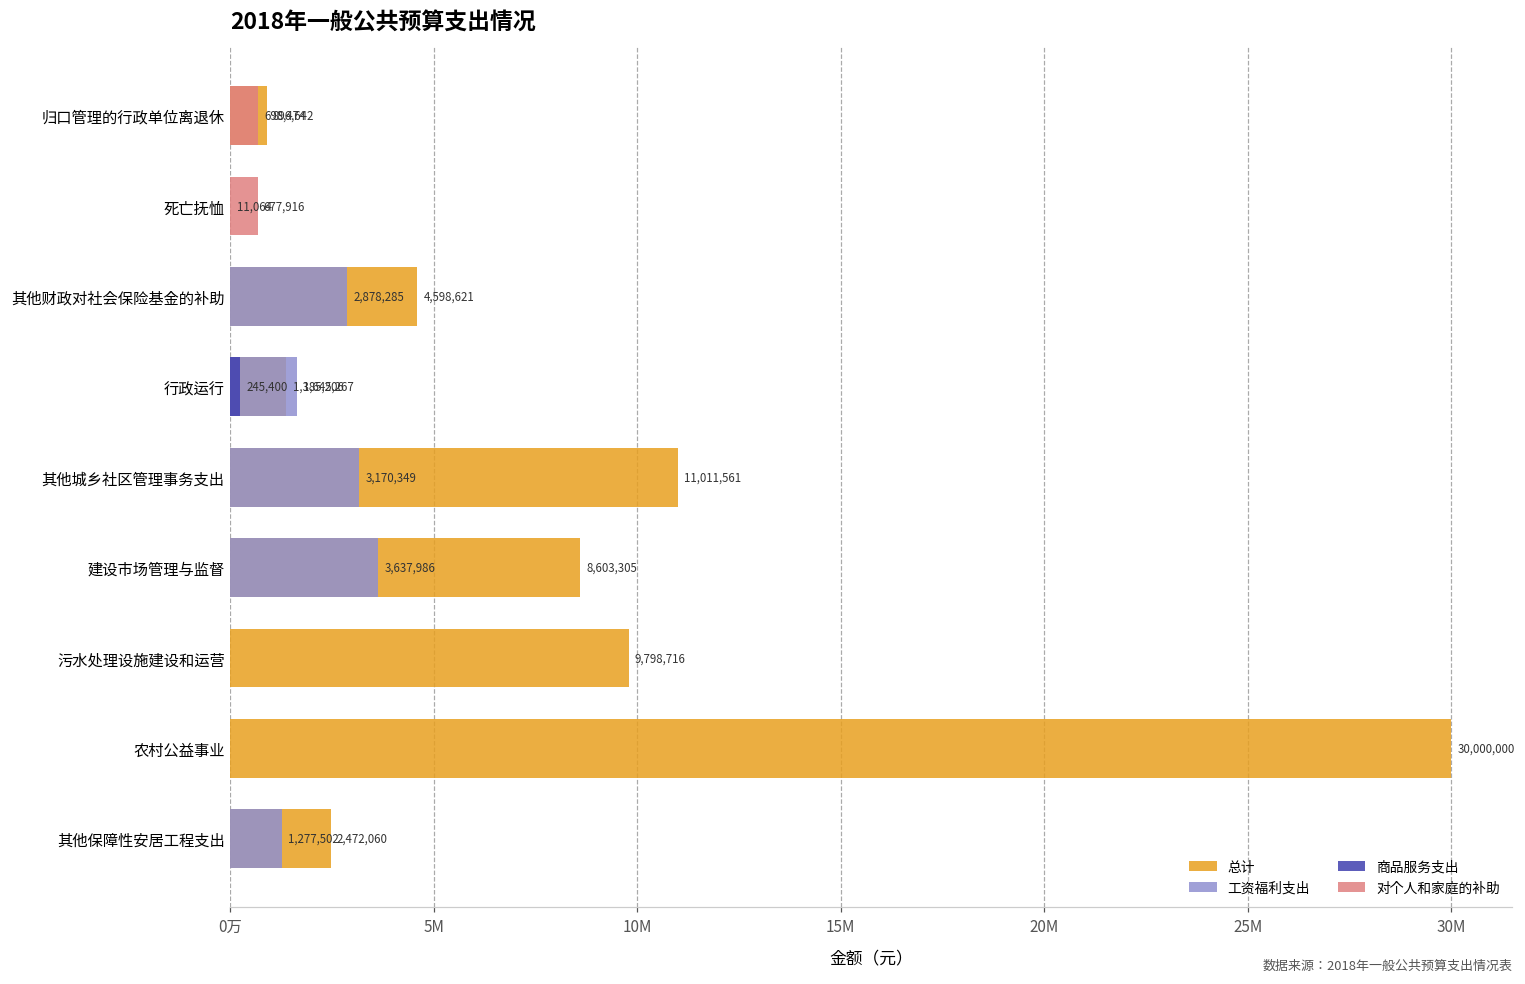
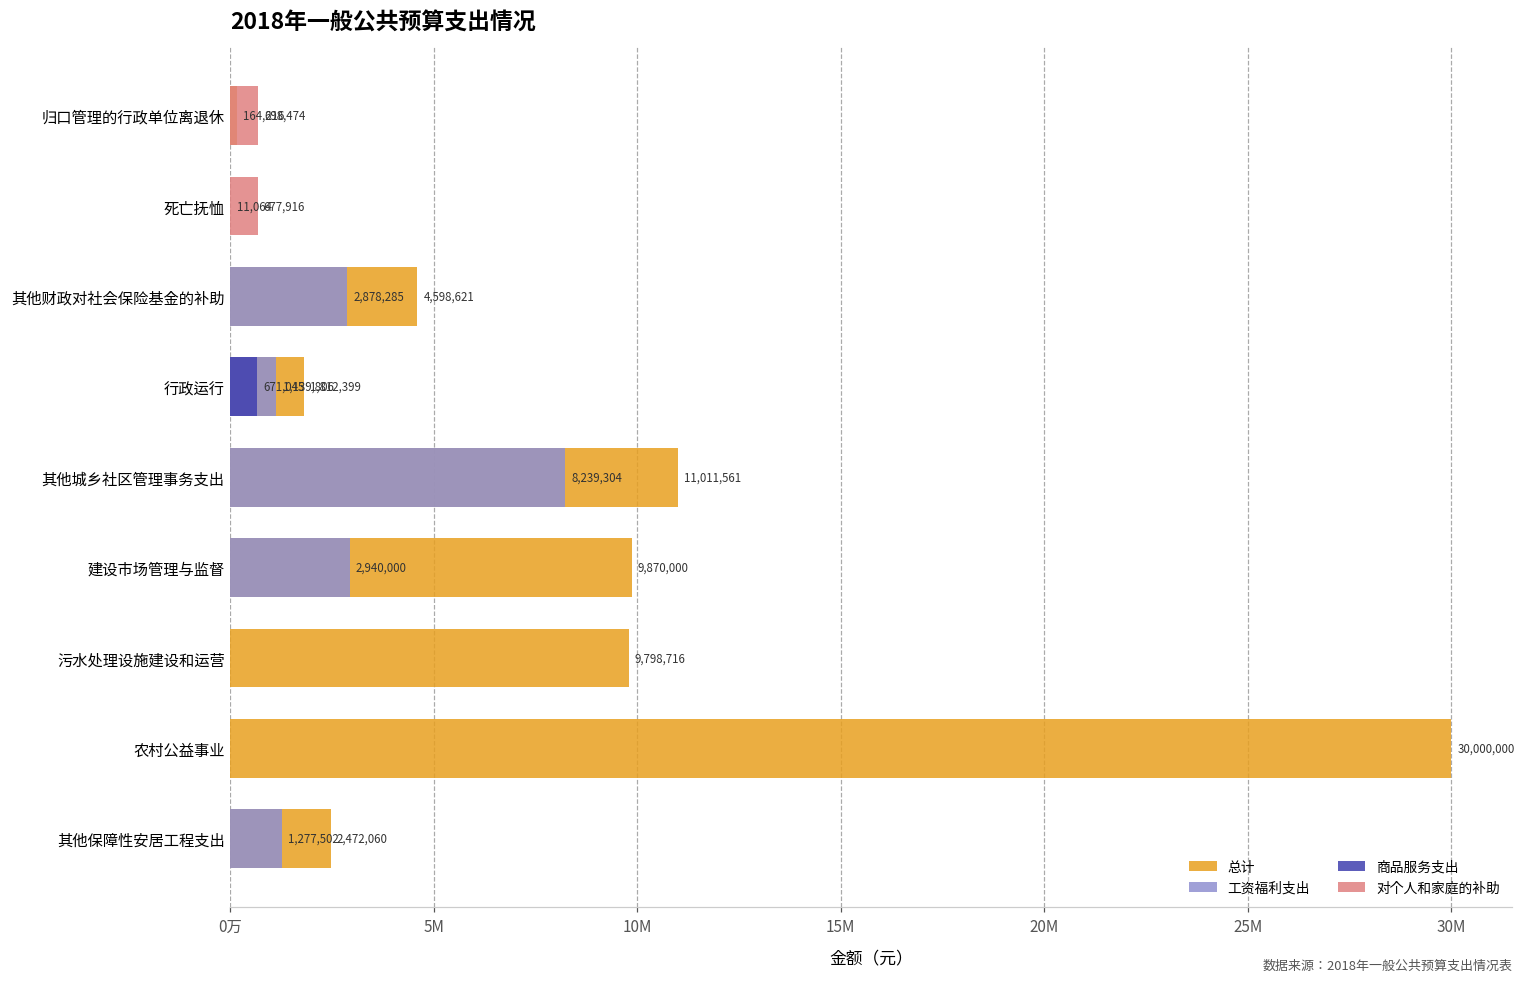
  {
    "总计": {
-     "归口管理的行政单位离退休": "896,642",
+     "归口管理的行政单位离退休": "164,216",
      "其他财政对社会保险基金的补助": "4,598,621",
-     "行政运行": "1,385,206",
+     "行政运行": "1,812,399",
      "其他城乡社区管理事务支出": "11,011,561",
-     "建设市场管理与监督": "8,603,305",
+     "建设市场管理与监督": "9,870,000",
      "污水处理设施建设和运营": "9,798,716",
      "农村公益事业": "30,000,000",
      "其他保障性安居工程支出": "2,472,060"
    },
    "工资福利支出": {
-     "行政运行": "1,645,267",
-     "其他城乡社区管理事务支出": "3,170,349",
-     "建设市场管理与监督": "3,637,986"
+     "行政运行": "1,139,806",
+     "其他城乡社区管理事务支出": "8,239,304",
+     "建设市场管理与监督": "2,940,000"
    },
    "商品服务支出": {
-     "行政运行": "245,400"
+     "行政运行": "671,045"
    },
    "对个人和家庭的补助": {
      "其他财政对社会保险基金的补助": "0",
      "行政运行": "0",
      "其他城乡社区管理事务支出": "0",
      "建设市场管理与监督": "0",
      "污水处理设施建设和运营": "0",
      "农村公益事业": "0",
      "其他保障性安居工程支出": "0"
    }
  }
